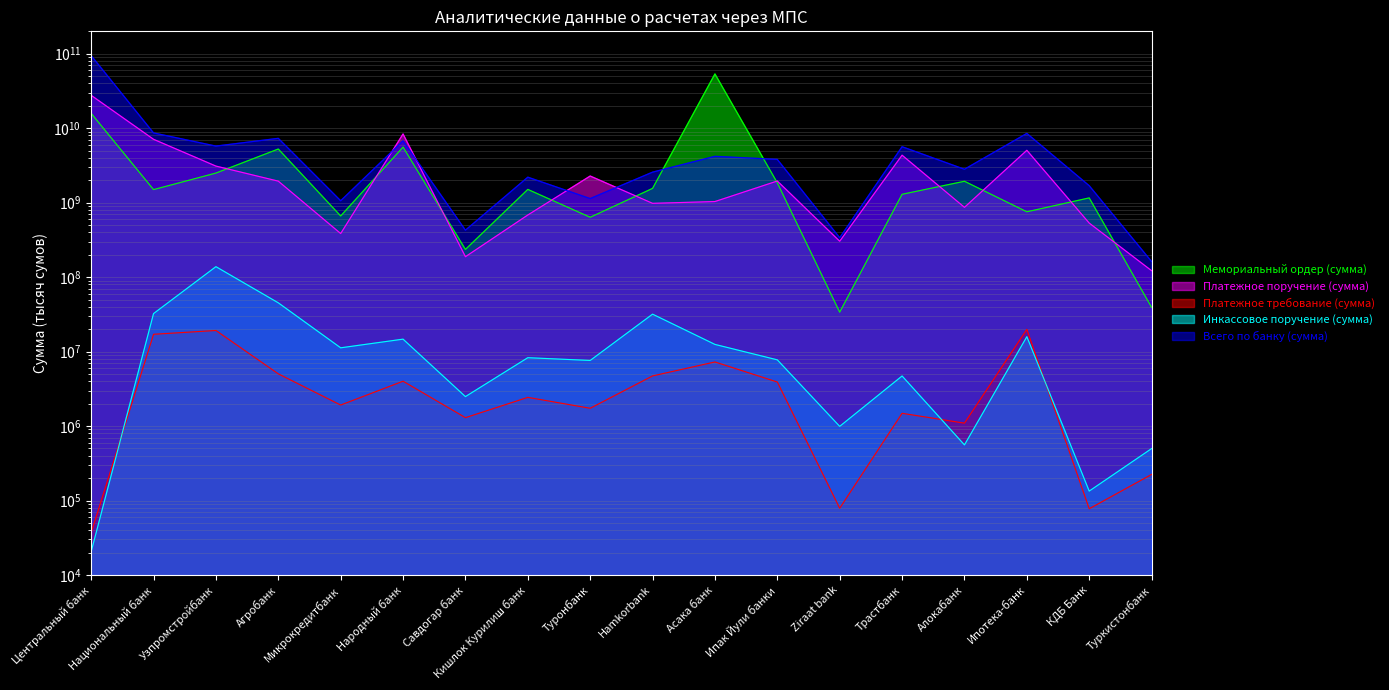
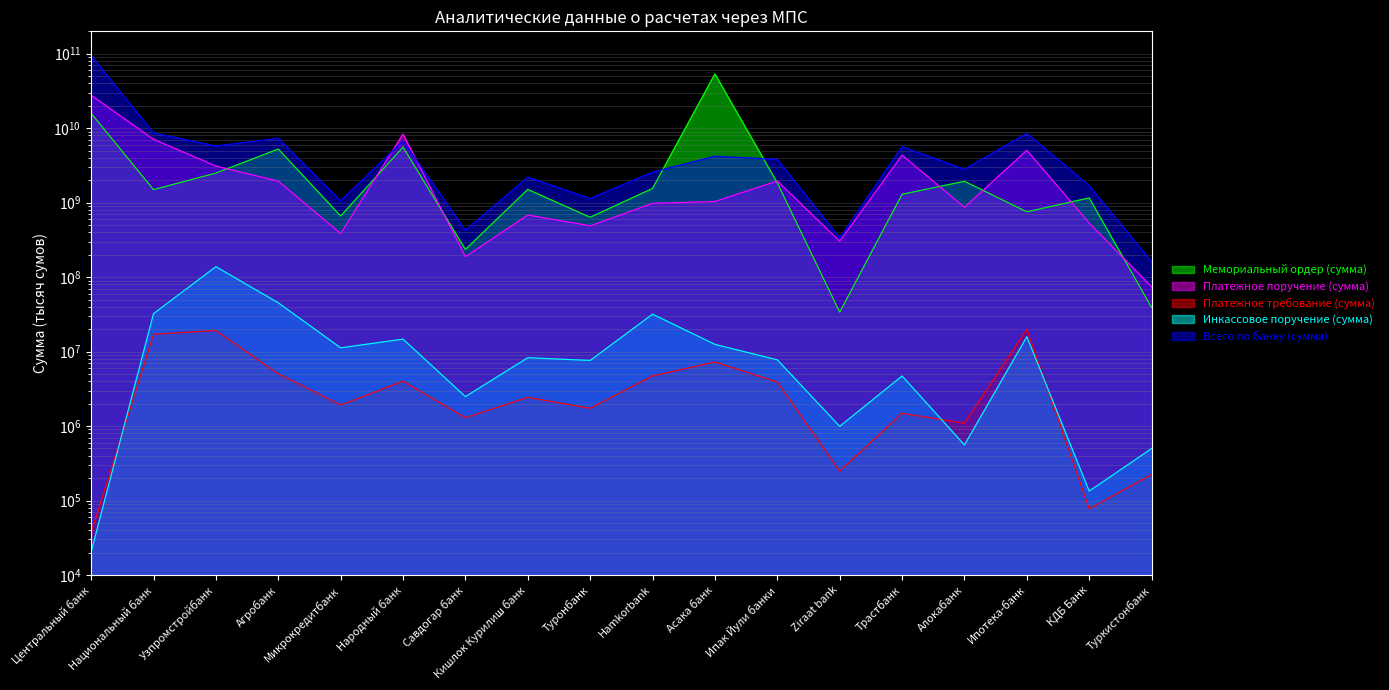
  {
    "Мемориальный ордер (сумма)": {
      "Центральный банк": 16000000000,
      "Национальный банк": 1500000000,
      "Узпромстройбанк": 2500000000,
      "Агробанк": 5000000000,
      "Микрокредитбанк": 700000000,
      "Народный банк": 6000000000,
      "Савдогар банк": 240000000,
      "Кишлок Курилиш банк": 1500000000,
      "Туронбанк": 600000000,
      "Hamkorbank": 1600000000,
      "Асака банк": 50000000000,
      "Ziraat bank": 30000000,
      "Трастбанк": 1300000000,
      "Алокабанк": 1900000000,
      "Ипотека-банк": 800000000,
      "КДБ Банк": 1200000000,
      "Туркистонбанк": 40000000
    },
    "Платежное поручение (сумма)": {
      "Центральный банк": 28000000000,
      "Национальный банк": 7000000000,
      "Узпромстройбанк": 3100000000,
      "Агробанк": 1900000000,
      "Микрокредитбанк": 400000000,
      "Народный банк": 8000000000,
      "Савдогар банк": 190000000,
      "Кишлок Курилиш банк": 700000000,
-     "Туронбанк": 2300000000,
+     "Туронбанк": 500000000,
      "Hamkorbank": 1000000000,
      "Асака банк": 1000000000,
      "Ziraat bank": 300000000,
      "Трастбанк": 4000000000,
      "Алокабанк": 900000000,
      "Ипотека-банк": 5000000000,
      "КДБ Банк": 500000000,
-     "Туркистонбанк": 120000000
+     "Туркистонбанк": 70000000
    },
    "Платежное требование (сумма)": {
      "Центральный банк": 40000,
      "Национальный банк": 17000000,
      "Узпромстройбанк": 19000000,
      "Агробанк": 5000000,
      "Микрокредитбанк": 1900000,
      "Народный банк": 4000000,
      "Савдогар банк": 1300000,
      "Кишлок Курилиш банк": 2400000,
      "Туронбанк": 1700000,
      "Hamkorbank": 5000000,
      "Асака банк": 7000000,
      "Ипак Йули банки": 4000000,
-     "Ziraat bank": 80000,
+     "Ziraat bank": 250000,
      "Трастбанк": 1500000,
      "Алокабанк": 1100000,
      "Ипотека-банк": 20000000,
      "КДБ Банк": 80000,
      "Туркистонбанк": 220000
    },
    "Инкассовое поручение (сумма)": {
      "Центральный банк": 21000,
      "Национальный банк": 30000000,
      "Узпромстройбанк": 140000000,
      "Агробанк": 50000000,
      "Микрокредитбанк": 11000000,
      "Народный банк": 15000000,
      "Савдогар банк": 2500000,
      "Кишлок Курилиш банк": 8000000,
      "Туронбанк": 8000000,
      "Hamkorbank": 32000000,
      "Асака банк": 12000000,
      "Ипак Йули банки": 8000000,
      "Ziraat bank": 1000000,
      "Трастбанк": 5000000,
      "Алокабанк": 600000,
      "Ипотека-банк": 16000000,
      "КДБ Банк": 130000,
      "Туркистонбанк": 500000
    },
    "Всего по банку (сумма)": {
      "Центральный банк": 90000000000,
      "Национальный банк": 9000000000,
      "Узпромстройбанк": 6000000000,
      "Агробанк": 7000000000,
      "Микрокредитбанк": 1100000000,
      "Народный банк": 7000000000,
      "Савдогар банк": 400000000,
      "Кишлок Курилиш банк": 2200000000,
      "Туронбанк": 1100000000,
      "Hamkorbank": 2600000000,
      "Асака банк": 4000000000,
      "Ипак Йули банки": 4000000000,
      "Ziraat bank": 300000000,
      "Трастбанк": 6000000000,
      "Алокабанк": 2800000000,
      "Ипотека-банк": 9000000000,
      "КДБ Банк": 1700000000,
      "Туркистонбанк": 160000000
    }
  }
